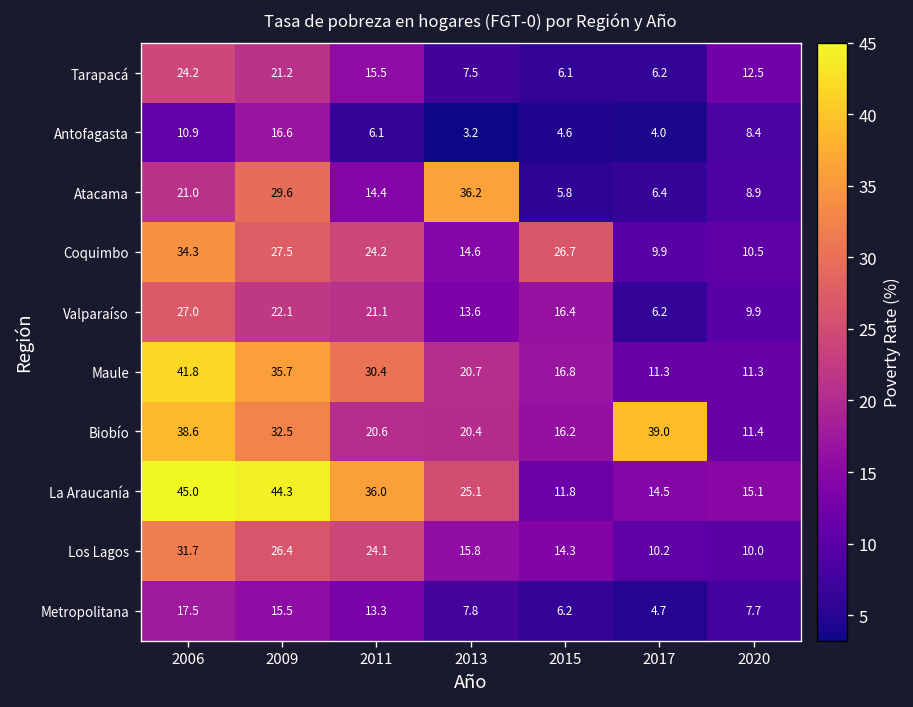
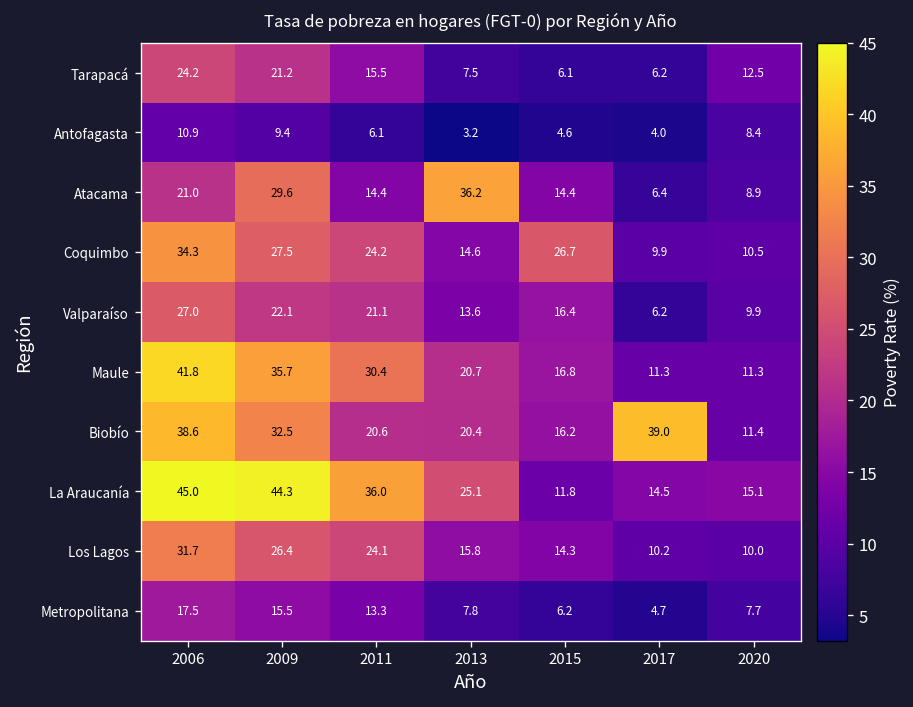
  {
    "Tarapacá": {
      "2006": 24.2,
      "2009": 21.2,
      "2011": 15.5,
      "2013": 7.5,
      "2015": 6.1,
      "2017": 6.2,
      "2020": 12.5
    },
    "Antofagasta": {
      "2006": 10.9,
-     "2009": 16.6,
+     "2009": 9.4,
      "2011": 6.1,
      "2013": 3.2,
      "2015": 4.6,
      "2017": 4.0,
      "2020": 8.4
    },
    "Atacama": {
      "2006": 21.0,
      "2009": 29.6,
      "2011": 14.4,
      "2013": 36.2,
-     "2015": 5.8,
+     "2015": 14.4,
      "2017": 6.4,
      "2020": 8.9
    },
    "Coquimbo": {
      "2006": 34.3,
      "2009": 27.5,
      "2011": 24.2,
      "2013": 14.6,
      "2015": 26.7,
      "2017": 9.9,
      "2020": 10.5
    },
    "Valparaíso": {
      "2006": 27.0,
      "2009": 22.1,
      "2011": 21.1,
      "2013": 13.6,
      "2015": 16.4,
      "2017": 6.2,
      "2020": 9.9
    },
    "Maule": {
      "2006": 41.8,
      "2009": 35.7,
      "2011": 30.4,
      "2013": 20.7,
      "2015": 16.8,
      "2017": 11.3,
      "2020": 11.3
    },
    "Biobío": {
      "2006": 38.6,
      "2009": 32.5,
      "2011": 20.6,
      "2013": 20.4,
      "2015": 16.2,
      "2017": 39.0,
      "2020": 11.4
    },
    "La Araucanía": {
      "2006": 45.0,
      "2009": 44.3,
      "2011": 36.0,
      "2013": 25.1,
      "2015": 11.8,
      "2017": 14.5,
      "2020": 15.1
    },
    "Los Lagos": {
      "2006": 31.7,
      "2009": 26.4,
      "2011": 24.1,
      "2013": 15.8,
      "2015": 14.3,
      "2017": 10.2,
      "2020": 10.0
    },
    "Metropolitana": {
      "2006": 17.5,
      "2009": 15.5,
      "2011": 13.3,
      "2013": 7.8,
      "2015": 6.2,
      "2017": 4.7,
      "2020": 7.7
    }
  }
